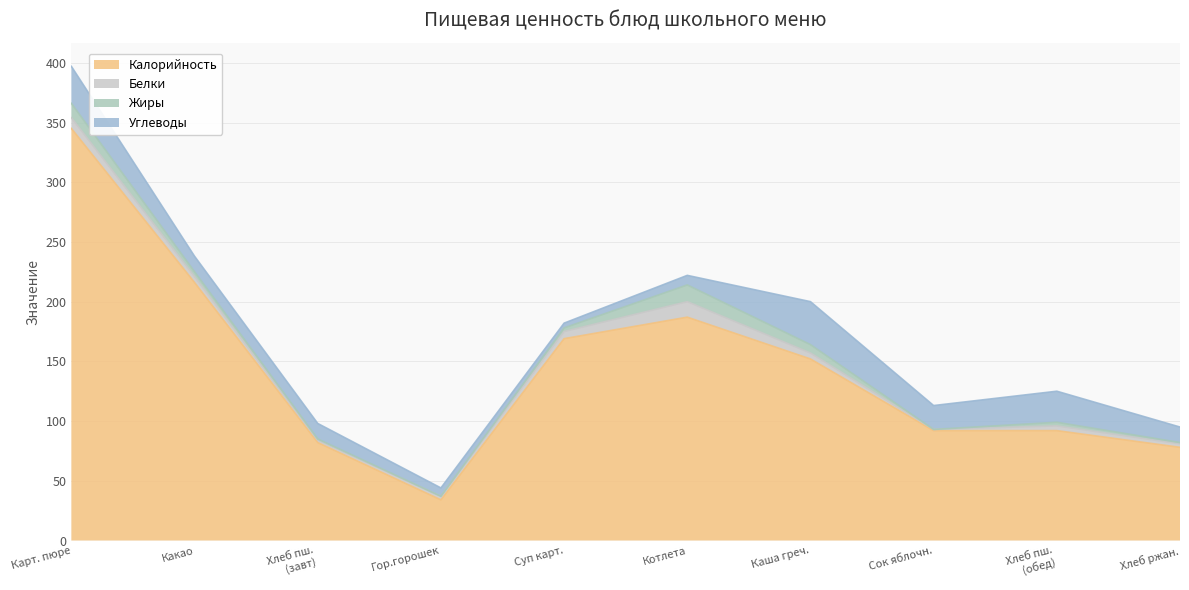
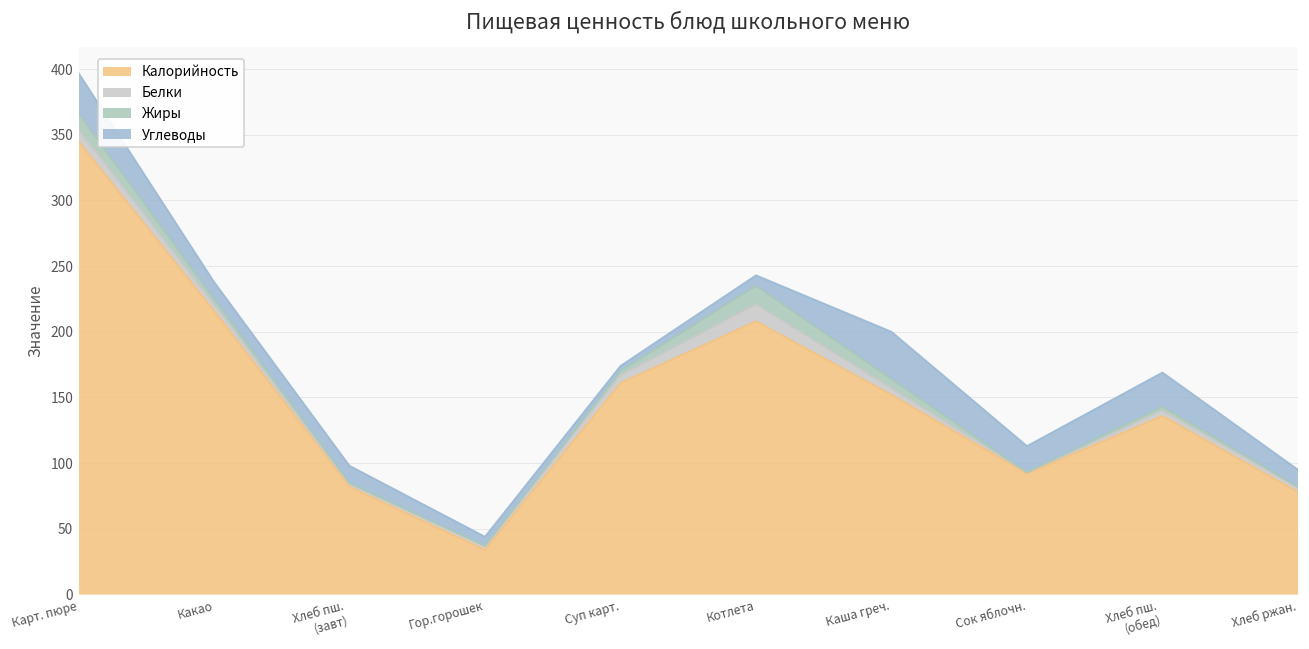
  {
    "Калорийность": {
      "Карт. пюре": 345,
      "Какао": 216,
      "Гор.горошек": 34,
-     "Суп карт.": 169,
-     "Котлета": 187,
+     "Суп карт.": 161,
+     "Котлета": 208,
      "Каша греч.": 152,
-     "Хлеб пш. (обед)": 92,
+     "Хлеб пш. (обед)": 136,
      "Хлеб ржан.": 78
    }
  }
